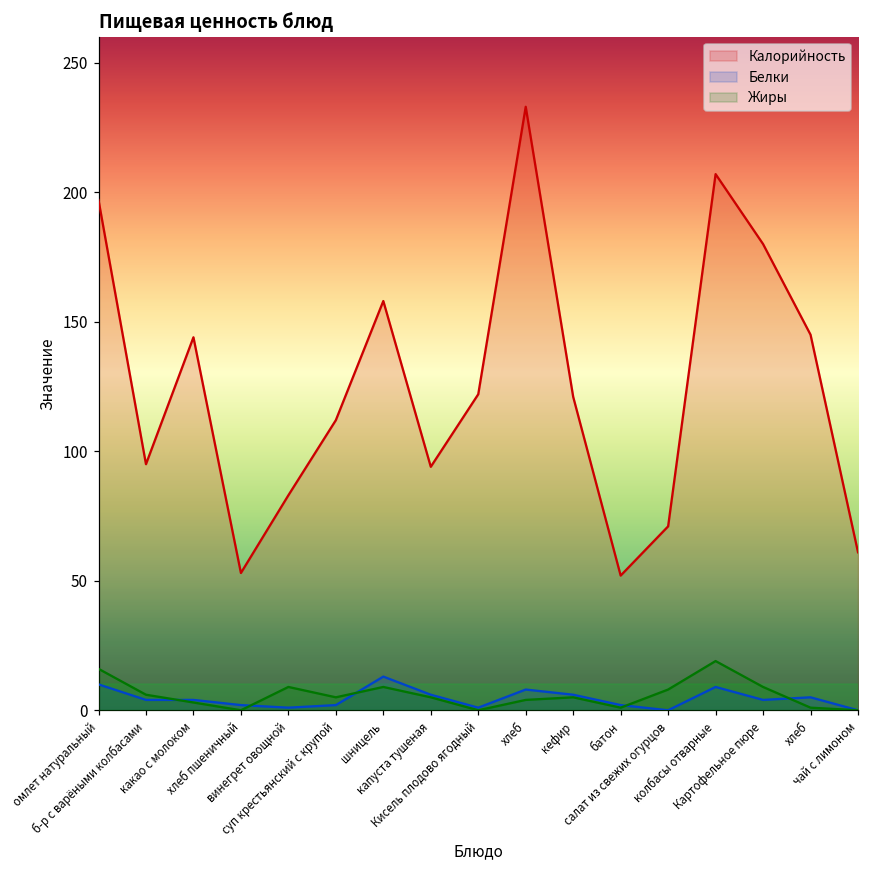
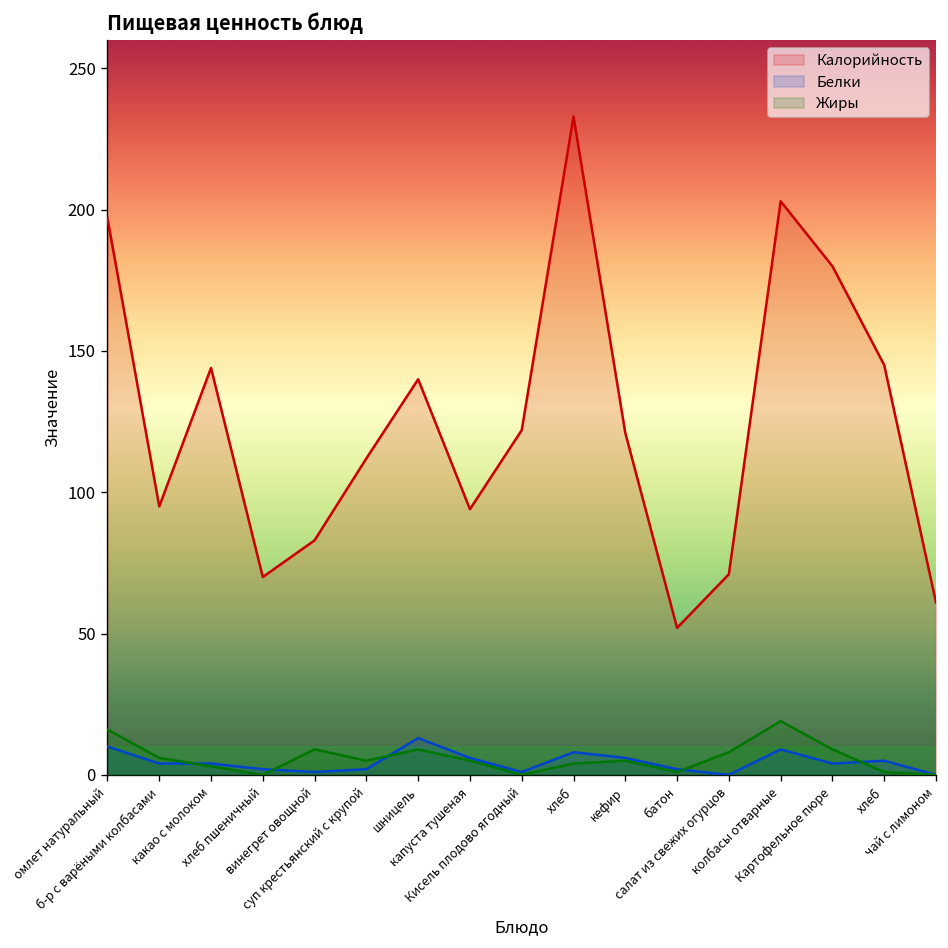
  {
    "Калорийность": {
      "омлет натуральный": 197,
      "б-р с варёными колбасами": 95,
      "какао с молоком": 144,
-     "хлеб пшеничный": 53,
+     "хлеб пшеничный": 70,
      "винегрет овощной": 83,
      "суп крестьянский с крупой": 112,
-     "шницель": 158,
+     "шницель": 140,
      "капуста тушеная": 94,
      "Кисель плодово ягодный": 122,
      "кефир": 121,
      "батон": 52,
      "салат из свежих огурцов": 71,
-     "колбасы отварные": 207,
+     "колбасы отварные": 203,
      "Картофельное пюре": 180,
      "чай с лимоном": 61
    }
  }
